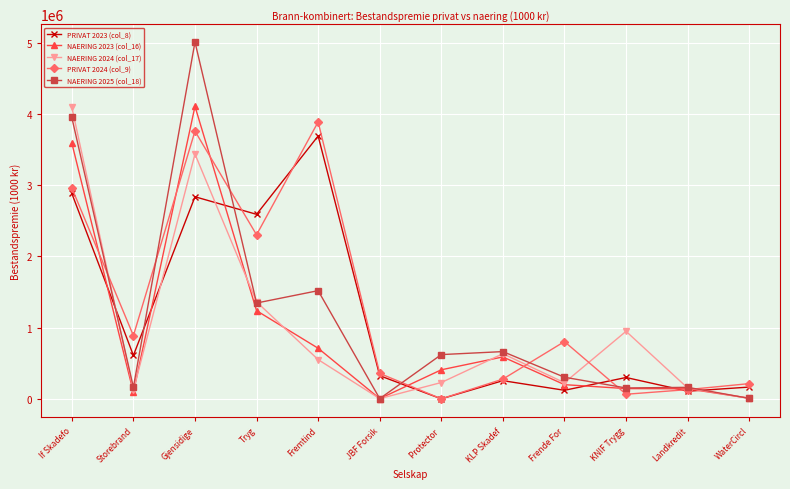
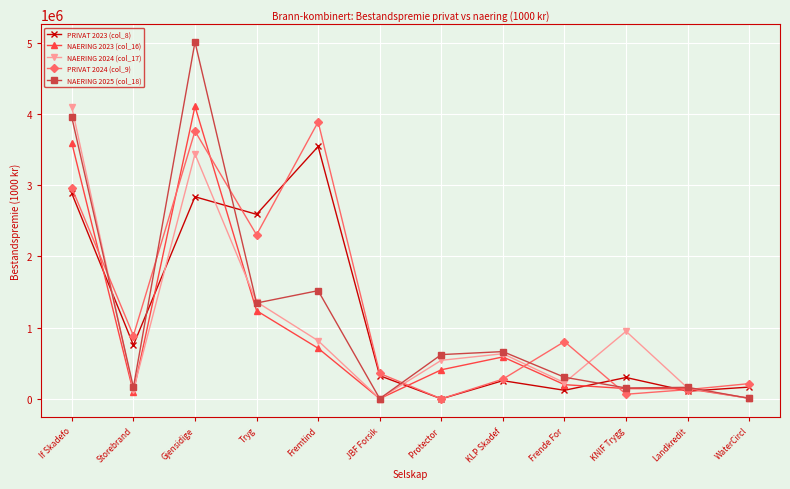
  {
    "PRIVAT 2023 (col_8)": {
      "If Skadefo": 2900000,
-     "Storebrand": 600000,
+     "Storebrand": 800000,
      "Gjensidige": 2800000,
      "Tryg": 2600000,
-     "Fremtind": 3700000,
+     "Fremtind": 3500000,
      "Frende For": 100000,
      "KNIF Trygg": 300000,
      "WaterCircl": 200000
    },
    "NAERING 2024 (col_17)": {
      "If Skadefo": 4100000,
      "Gjensidige": 3400000,
-     "Fremtind": 600000,
-     "Protector": 200000,
+     "Fremtind": 800000,
+     "Protector": 500000,
      "KNIF Trygg": 900000
    }
  }
